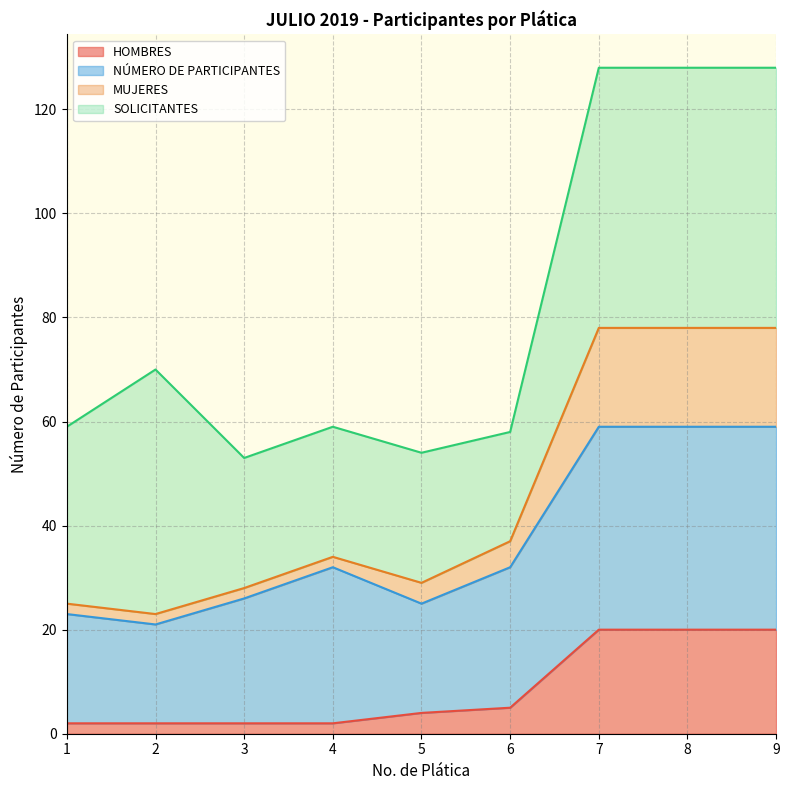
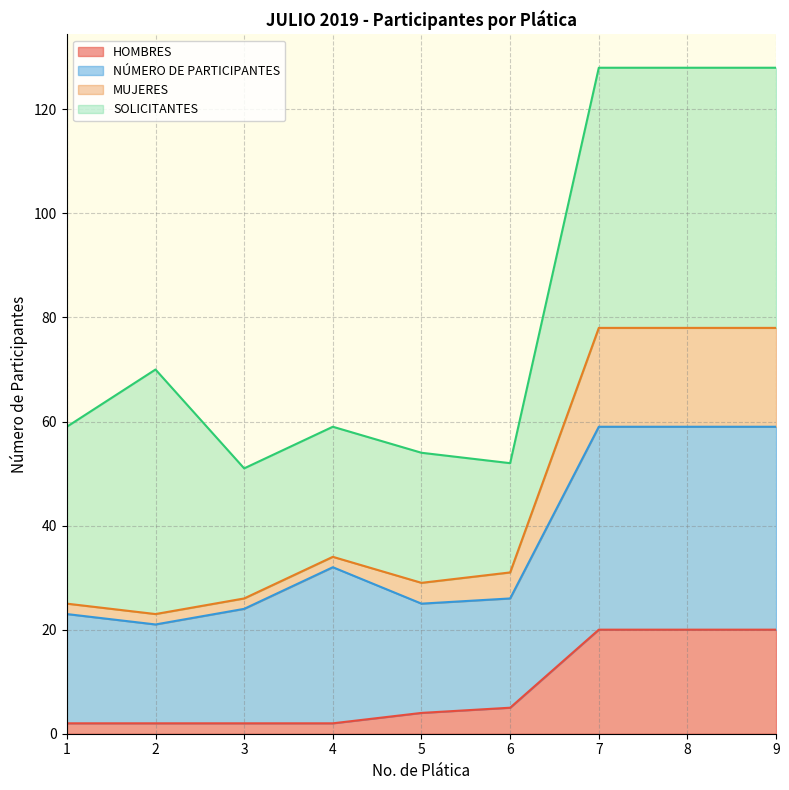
  {
    "NÚMERO DE PARTICIPANTES": {
      "1": 21,
      "2": 19,
-     "3": 24,
+     "3": 22,
      "4": 30,
      "5": 21,
-     "6": 27,
+     "6": 21,
      "7": 39,
      "8": 39,
      "9": 39
    },
    "SOLICITANTES": {
      "1": 34,
      "2": 47,
      "3": 25,
      "4": 25,
      "5": 25,
      "6": 21,
      "7": 50,
      "8": 50,
      "9": 50
    }
  }
